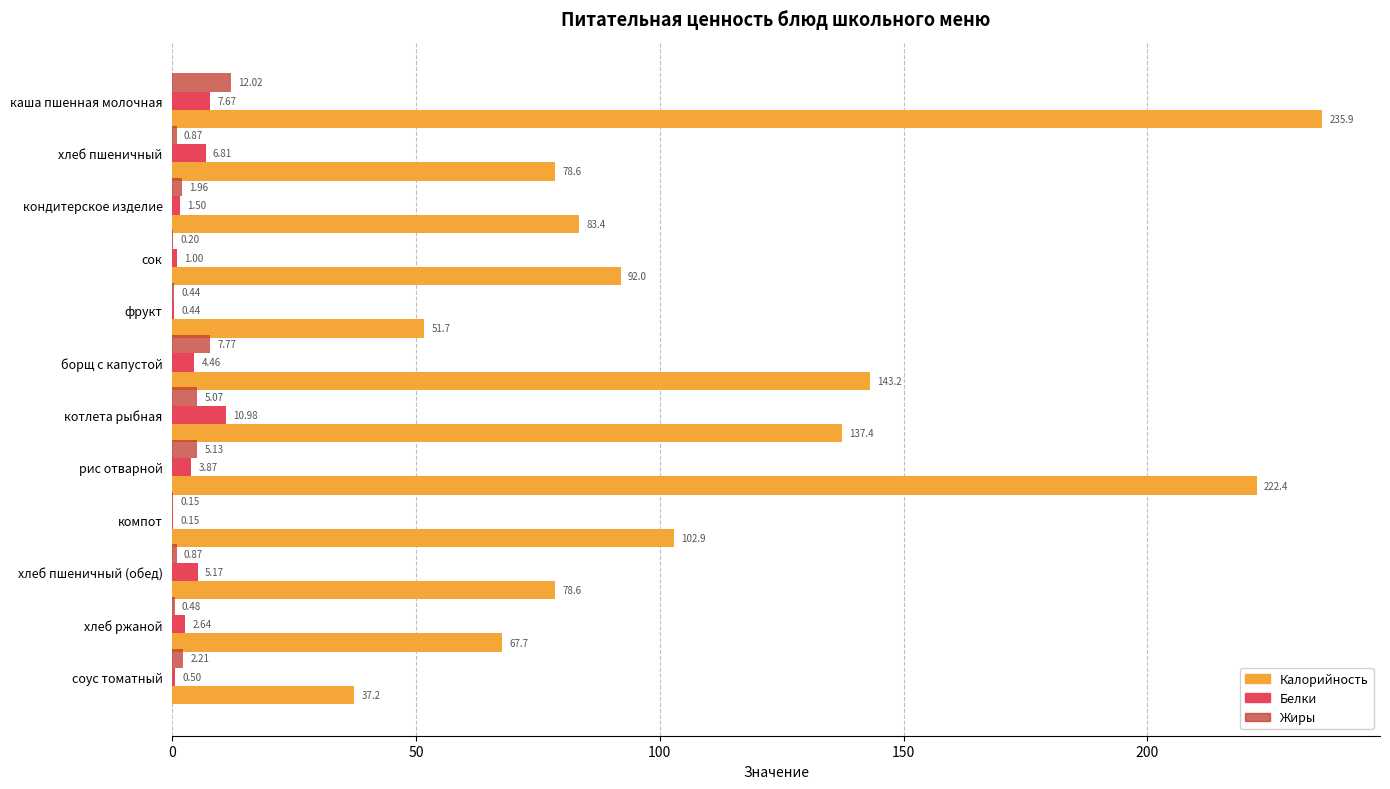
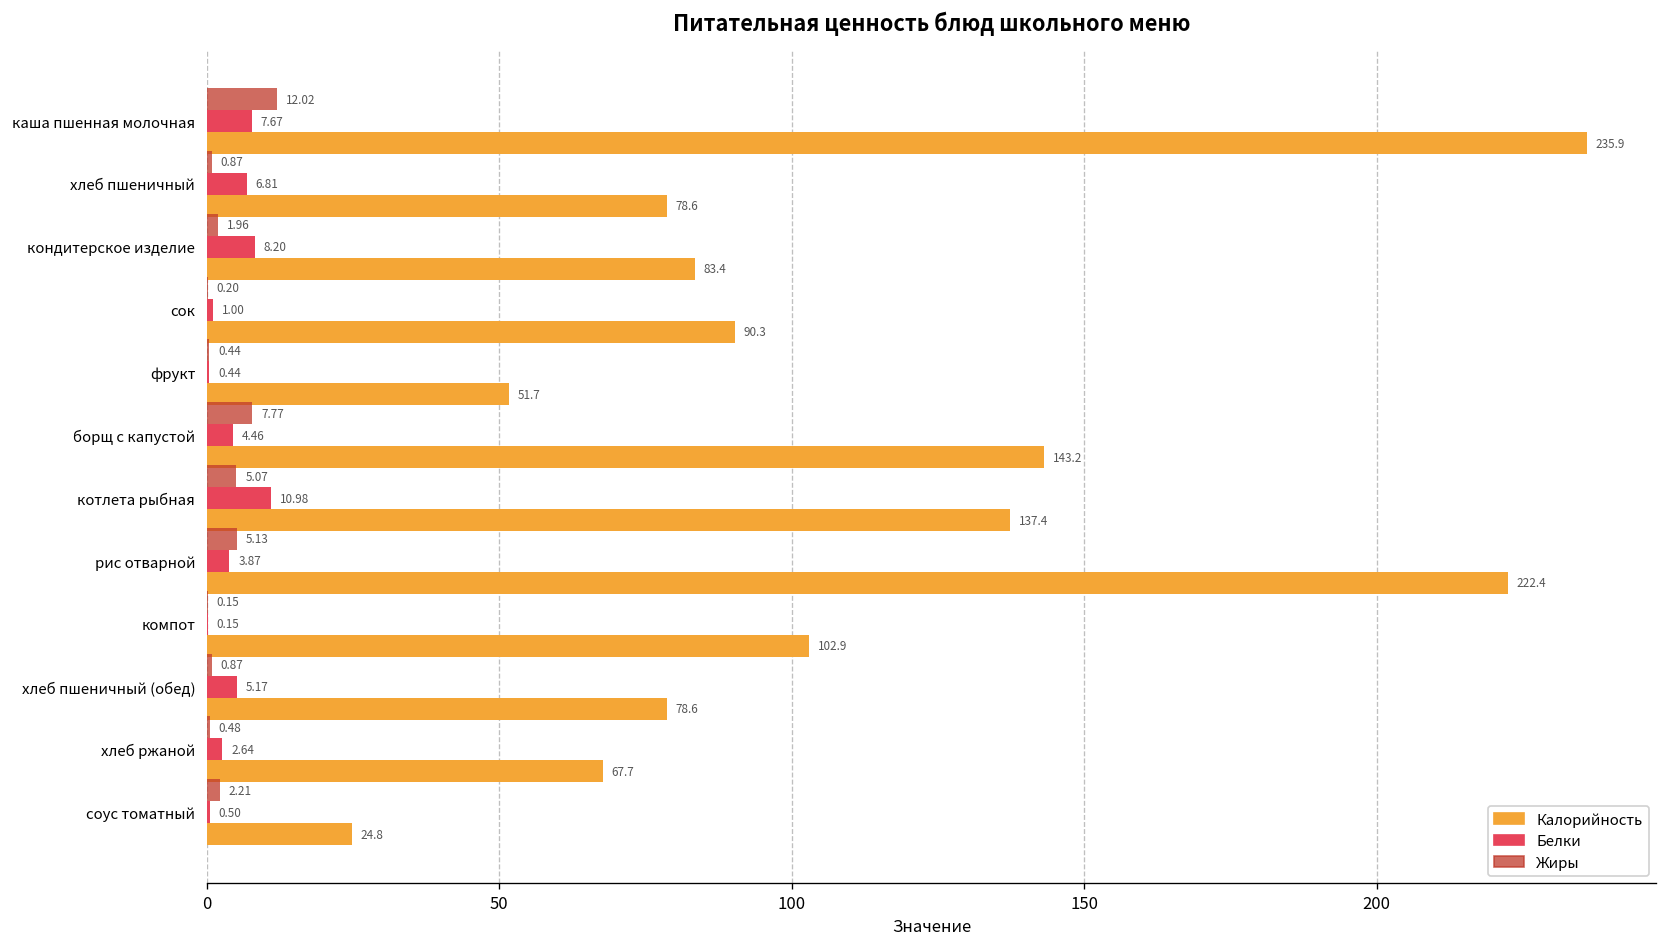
  {
    "Калорийность": {
      "каша пшенная молочная": 235.9,
      "хлеб пшеничный": 78.6,
      "кондитерское изделие": 83.4,
-     "сок": 92.0,
+     "сок": 90.3,
      "фрукт": 51.7,
      "борщ с капустой": 143.2,
      "котлета рыбная": 137.4,
      "рис отварной": 222.4,
      "компот": 102.9,
      "хлеб пшеничный (обед)": 78.6,
      "хлеб ржаной": 67.7,
-     "соус томатный": 37.2
+     "соус томатный": 24.8
    },
    "Белки": {
      "каша пшенная молочная": 7.67,
      "хлеб пшеничный": 6.81,
-     "кондитерское изделие": 1.50,
+     "кондитерское изделие": 8.20,
      "сок": 1.00,
      "фрукт": 0.44,
      "борщ с капустой": 4.46,
      "котлета рыбная": 10.98,
      "рис отварной": 3.87,
      "компот": 0.15,
      "хлеб пшеничный (обед)": 5.17,
      "хлеб ржаной": 2.64,
      "соус томатный": 0.50
    },
    "Жиры": {
      "каша пшенная молочная": 12.02,
      "хлеб пшеничный": 0.87,
      "кондитерское изделие": 1.96,
      "сок": 0.20,
      "фрукт": 0.44,
      "борщ с капустой": 7.77,
      "котлета рыбная": 5.07,
      "рис отварной": 5.13,
      "компот": 0.15,
      "хлеб пшеничный (обед)": 0.87,
      "хлеб ржаной": 0.48,
      "соус томатный": 2.21
    }
  }
